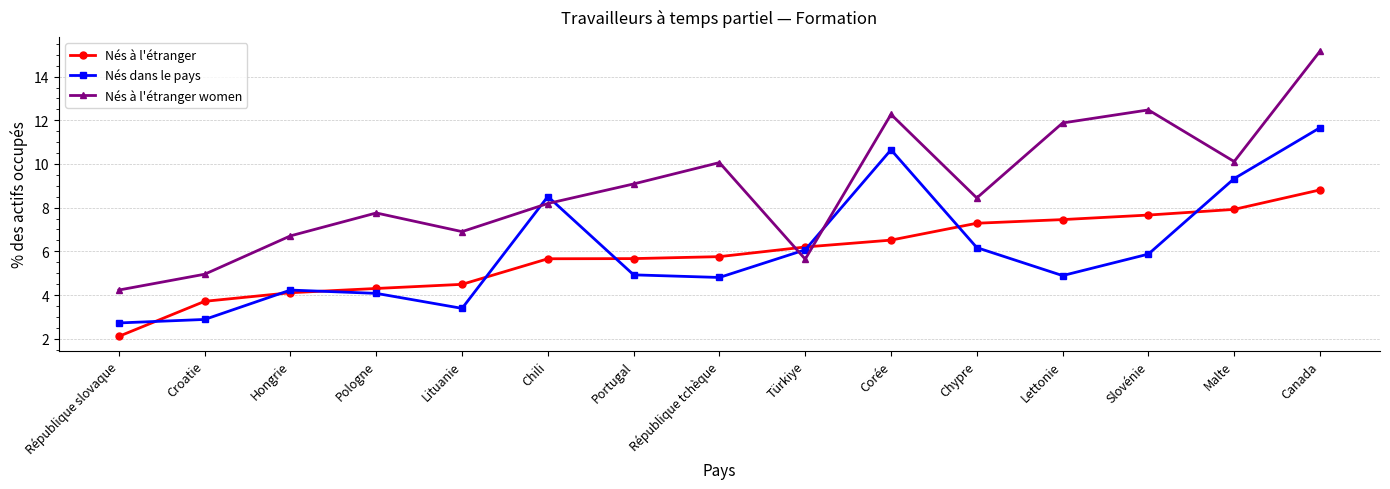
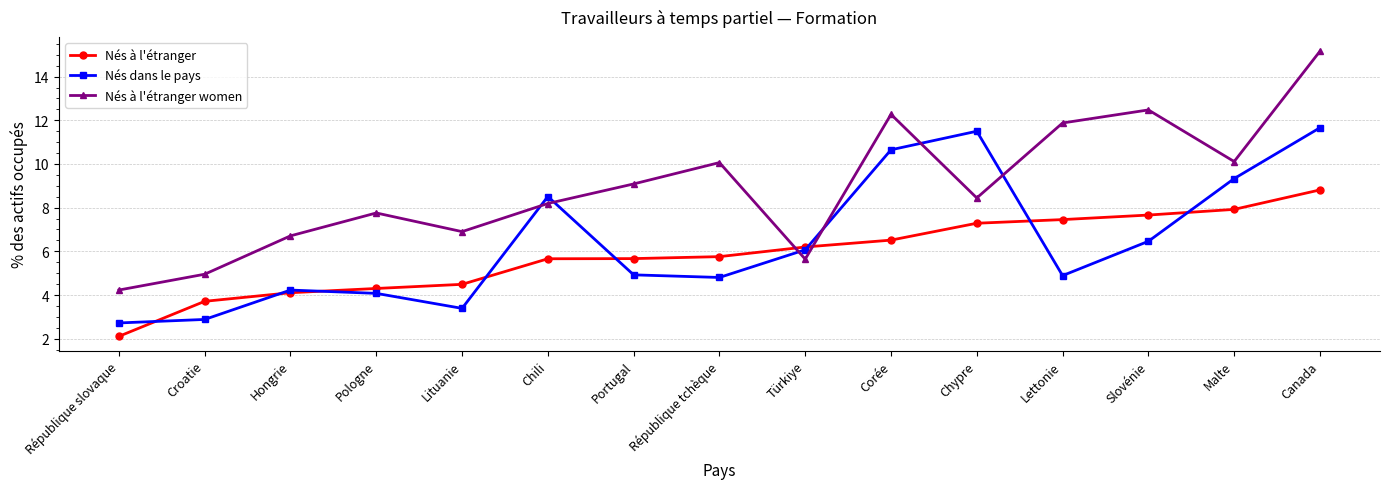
  {
    "Nés à l'étranger": {
      "République slovaque": 2.1,
      "Croatie": 3.7,
      "Hongrie": 4.1,
      "Pologne": 4.3,
      "Lituanie": 4.5,
      "Chili": 5.7,
      "Portugal": 5.7,
      "République tchèque": 5.8,
      "Türkiye": 6.2,
      "Corée": 6.5,
      "Chypre": 7.3,
      "Lettonie": 7.5,
      "Slovénie": 7.7,
      "Malte": 7.9,
      "Canada": 8.8
    },
    "Nés dans le pays": {
      "République slovaque": 2.7,
      "Croatie": 2.9,
      "Hongrie": 4.2,
      "Pologne": 4.1,
      "Lituanie": 3.4,
      "Chili": 8.5,
      "Portugal": 4.9,
      "République tchèque": 4.8,
      "Türkiye": 6.1,
      "Corée": 10.6,
-     "Chypre": 6.2,
+     "Chypre": 11.5,
      "Lettonie": 4.9,
-     "Slovénie": 5.9,
+     "Slovénie": 6.5,
      "Malte": 9.3,
      "Canada": 11.7
    },
    "Nés à l'étranger women": {
      "République slovaque": 4.2,
      "Croatie": 5.0,
      "Hongrie": 6.7,
      "Pologne": 7.8,
      "Lituanie": 6.9,
      "Chili": 8.2,
      "Portugal": 9.1,
      "République tchèque": 10.1,
      "Türkiye": 5.6,
      "Corée": 12.3,
      "Chypre": 8.4,
      "Lettonie": 11.9,
      "Slovénie": 12.5,
      "Malte": 10.1,
      "Canada": 15.2
    }
  }
